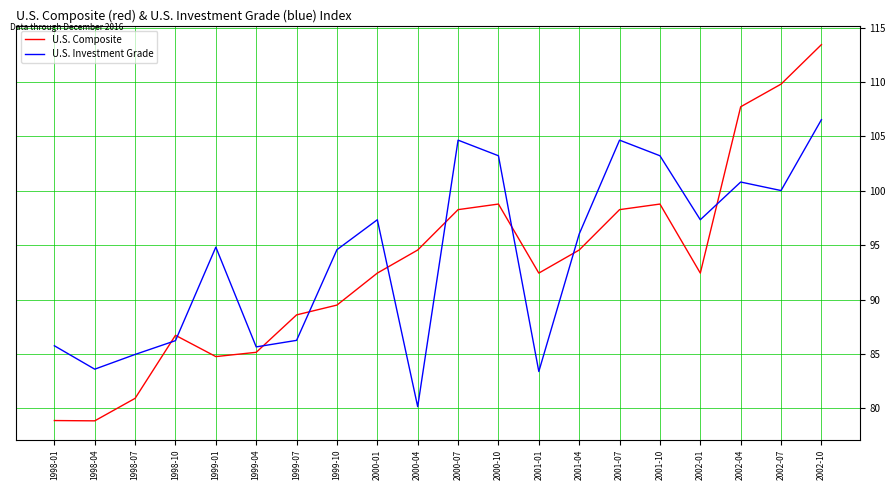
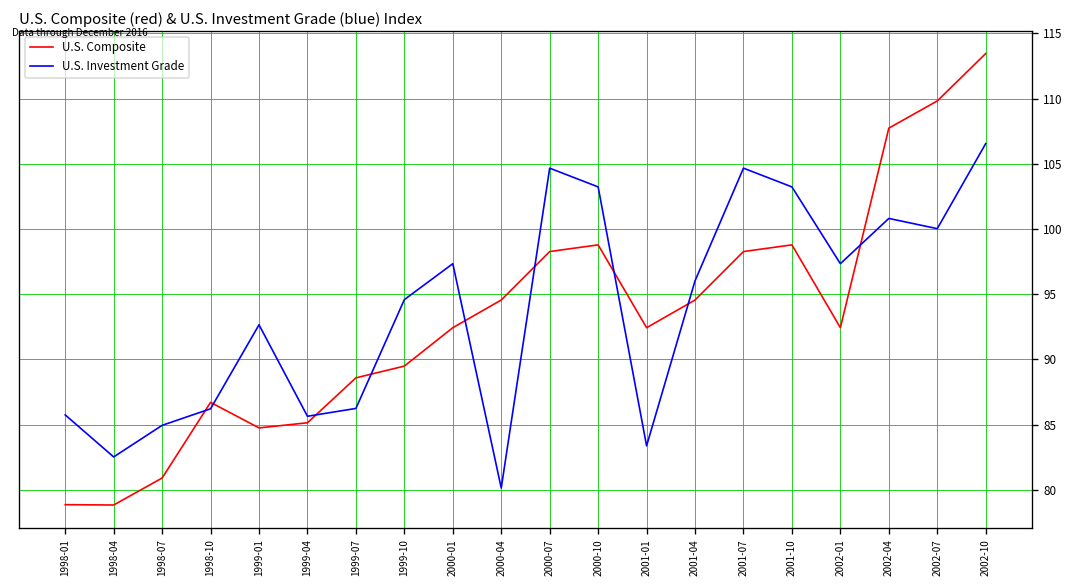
  {
    "U.S. Composite": {
      "1998-01": 78.9,
      "1998-04": 78.8,
      "1998-07": 80.9,
      "1998-10": 86.7,
      "1999-01": 84.7,
      "1999-04": 85.1,
      "1999-07": 88.6,
      "1999-10": 89.5,
      "2000-01": 92.4,
      "2000-04": 94.6,
      "2000-07": 98.3,
      "2000-10": 98.8,
      "2001-01": 92.4,
      "2001-04": 94.6,
      "2001-07": 98.3,
      "2001-10": 98.8,
      "2002-01": 92.4,
      "2002-04": 107.7,
      "2002-07": 109.8,
      "2002-10": 113.5
    },
    "U.S. Investment Grade": {
      "1998-01": 85.7,
-     "1998-04": 83.6,
+     "1998-04": 82.5,
      "1998-07": 84.9,
      "1998-10": 86.2,
-     "1999-01": 94.8,
+     "1999-01": 92.7,
      "1999-04": 85.6,
      "1999-07": 86.2,
      "1999-10": 94.6,
      "2000-01": 97.3,
      "2000-04": 80.1,
      "2000-07": 104.7,
      "2000-10": 103.2,
      "2001-01": 83.4,
      "2001-04": 96.0,
      "2001-07": 104.7,
      "2001-10": 103.2,
      "2002-01": 97.3,
      "2002-04": 100.8,
      "2002-07": 100.0,
      "2002-10": 106.5
    }
  }
